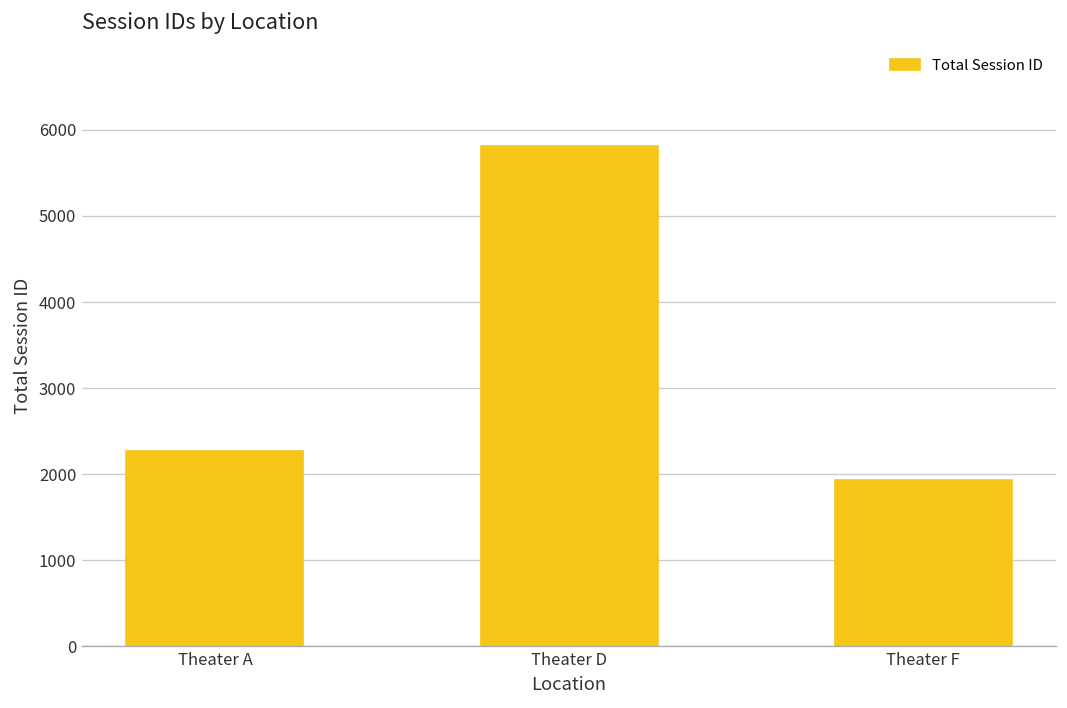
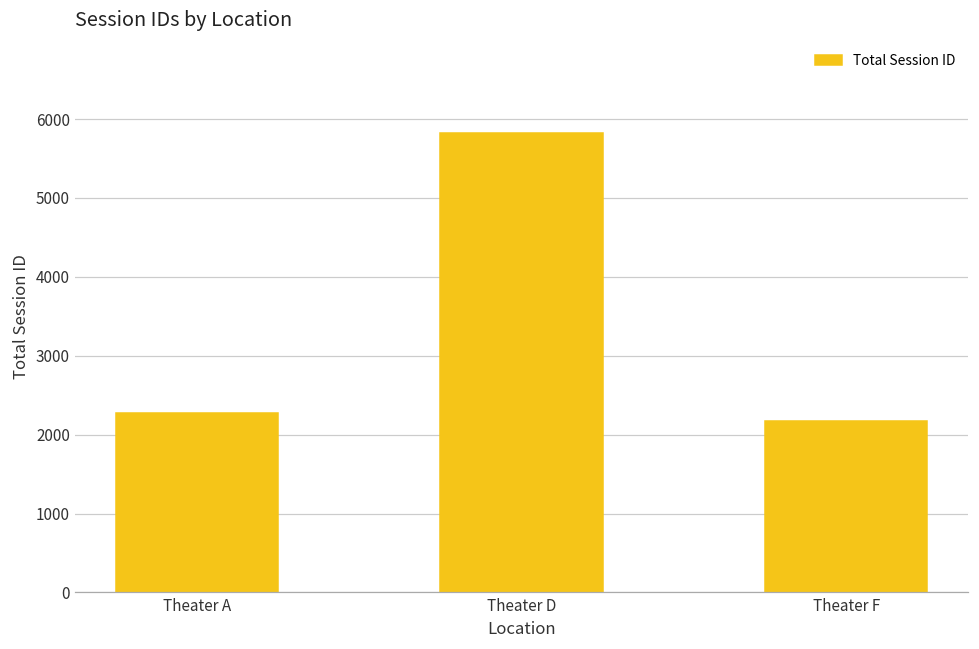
  {
    "Theater A": 2300,
    "Theater D": 5800,
-   "Theater F": 1900
+   "Theater F": 2200
  }
